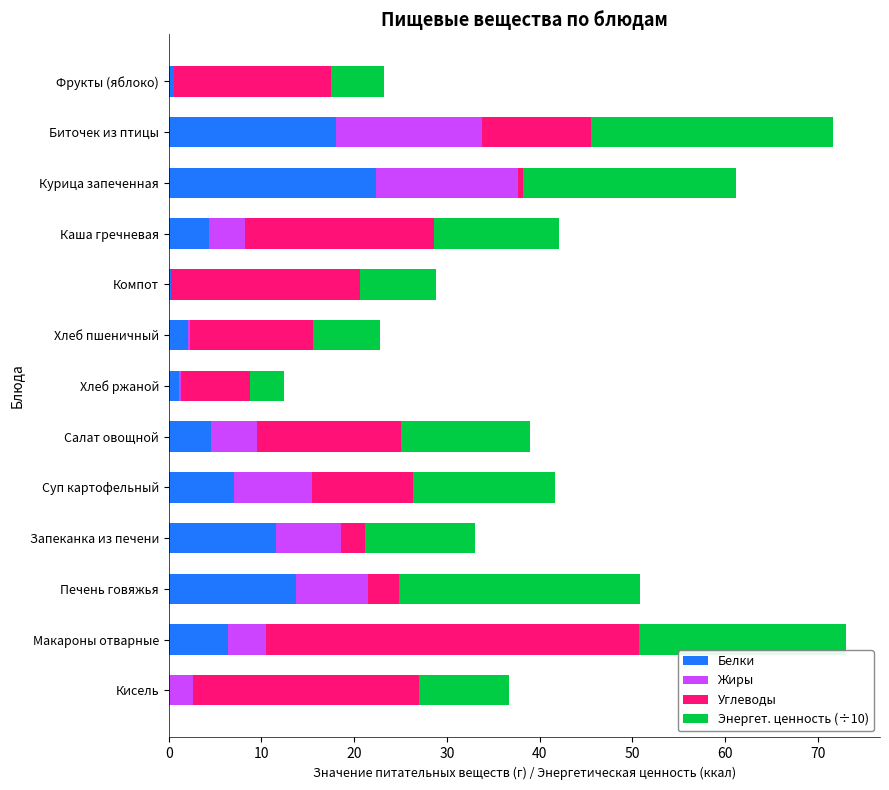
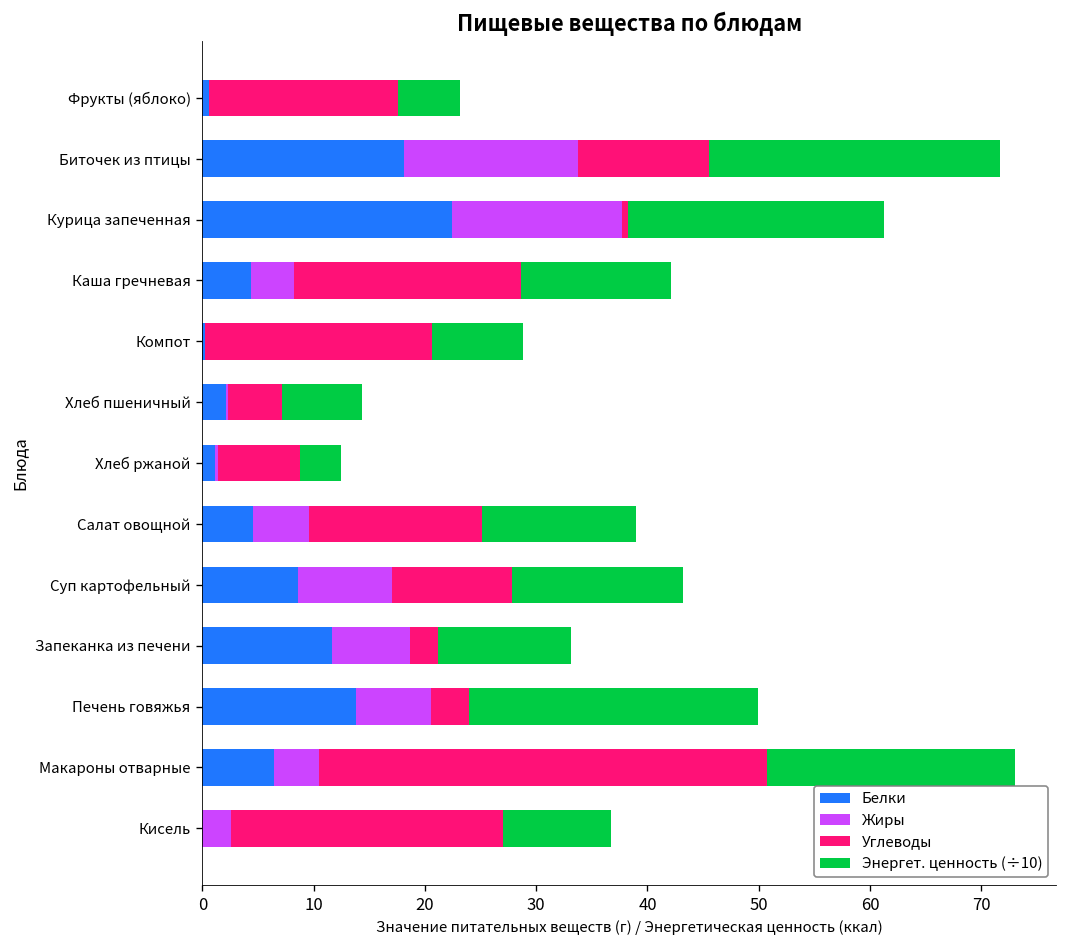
  {
    "Белки": {
      "Фрукты (яблоко)": 1,
      "Биточек из птицы": 18,
      "Курица запеченная": 22,
      "Каша гречневая": 4,
      "Хлеб пшеничный": 2,
      "Хлеб ржаной": 1,
      "Салат овощной": 5,
-     "Суп картофельный": 7,
+     "Суп картофельный": 9,
      "Запеканка из печени": 12,
      "Печень говяжья": 14,
      "Макароны отварные": 6,
      "Кисель": 0
    },
    "Жиры": {
      "Фрукты (яблоко)": 0,
      "Биточек из птицы": 16,
      "Курица запеченная": 15,
      "Каша гречневая": 4,
      "Компот": 0,
      "Салат овощной": 5,
      "Суп картофельный": 8,
      "Запеканка из печени": 7,
-     "Печень говяжья": 8,
+     "Печень говяжья": 7,
      "Макароны отварные": 4,
      "Кисель": 3
    },
    "Углеводы": {
      "Фрукты (яблоко)": 17,
      "Биточек из птицы": 12,
      "Курица запеченная": 1,
      "Каша гречневая": 20,
      "Компот": 20,
-     "Хлеб пшеничный": 13,
+     "Хлеб пшеничный": 5,
      "Хлеб ржаной": 7,
      "Салат овощной": 16,
      "Суп картофельный": 11,
      "Запеканка из печени": 3,
      "Печень говяжья": 3,
      "Макароны отварные": 40,
      "Кисель": 24
    },
    "Энергет. ценность (÷10)": {
      "Фрукты (яблоко)": 6,
      "Биточек из птицы": 26,
      "Курица запеченная": 23,
      "Каша гречневая": 13,
      "Компот": 8,
      "Хлеб пшеничный": 7,
      "Хлеб ржаной": 4,
      "Салат овощной": 14,
      "Суп картофельный": 15,
      "Запеканка из печени": 12,
      "Печень говяжья": 26,
      "Макароны отварные": 22,
      "Кисель": 10
    }
  }
